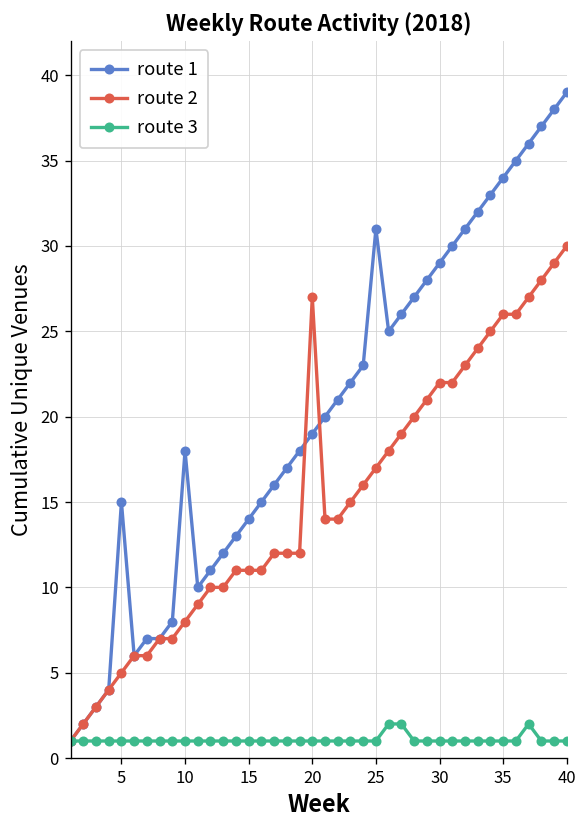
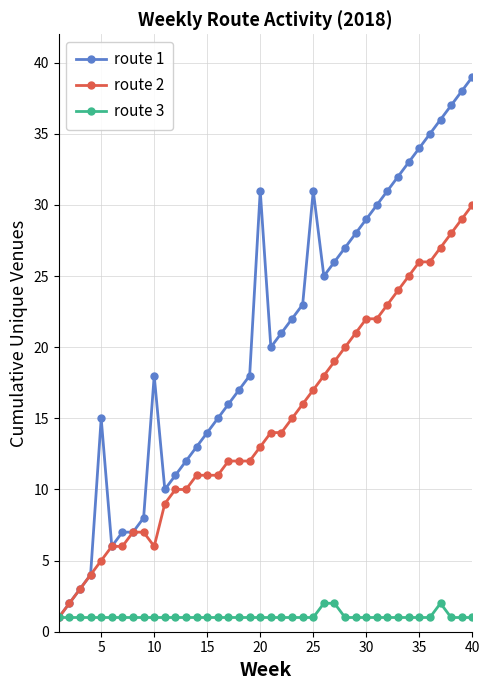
  {
    "route 1": {
      "5": 15,
      "10": 18,
      "15": 14,
-     "20": 19,
+     "20": 31,
      "25": 31,
      "30": 29,
      "35": 34,
      "40": 39
    },
    "route 2": {
      "5": 5,
-     "10": 8,
+     "10": 6,
      "15": 11,
-     "20": 27,
+     "20": 13,
      "25": 17,
      "30": 22,
      "35": 26,
      "40": 30
    },
    "route 3": {
      "5": 1,
      "10": 1,
      "15": 1,
      "20": 1,
      "25": 1,
      "30": 1,
      "35": 1,
      "40": 1
    }
  }
